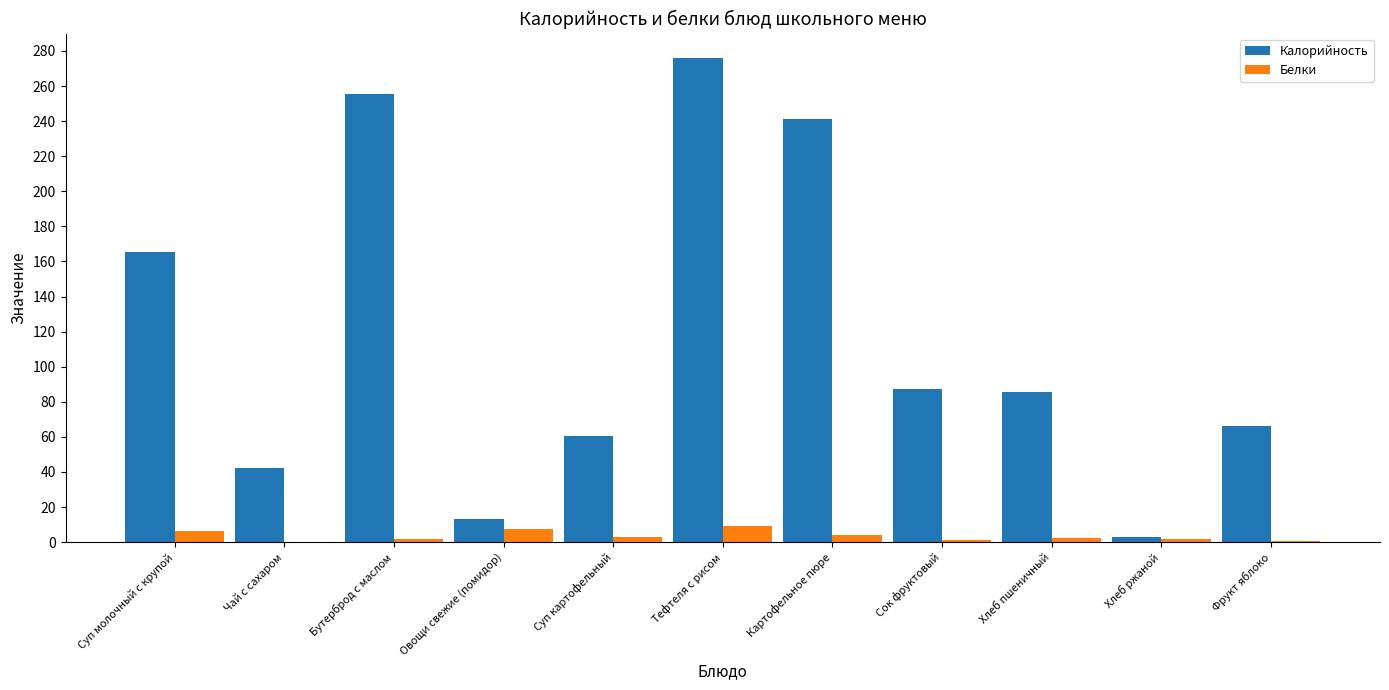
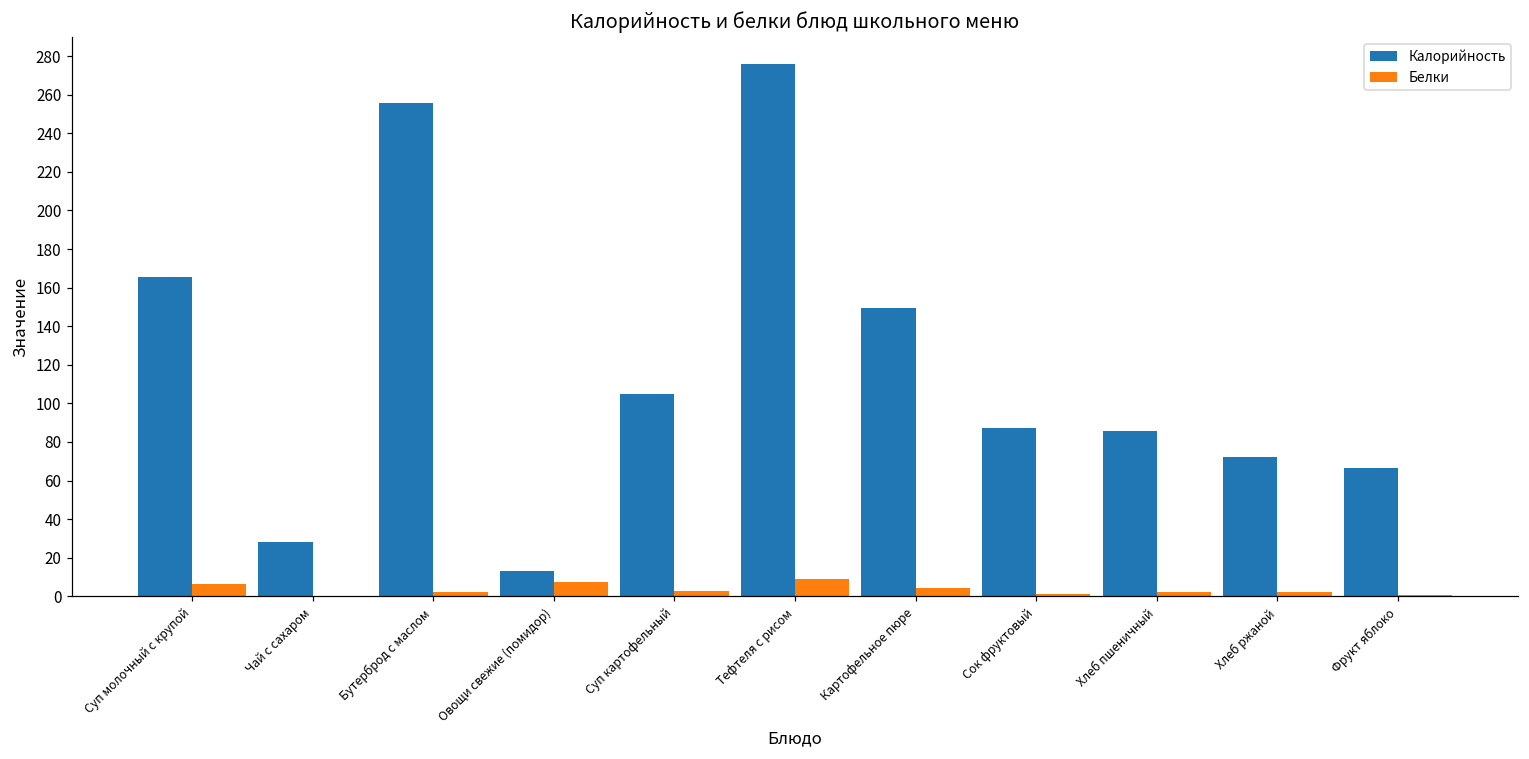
  {
    "Калорийность": {
      "Суп молочный с крупой": 165,
-     "Чай с сахаром": 42,
+     "Чай с сахаром": 28,
      "Бутерброд с маслом": 256,
      "Овощи свежие (помидор)": 13,
-     "Суп картофельный": 61,
+     "Суп картофельный": 105,
      "Тефтеля с рисом": 276,
-     "Картофельное пюре": 241,
+     "Картофельное пюре": 149,
      "Сок фруктовый": 87,
      "Хлеб пшеничный": 86,
-     "Хлеб ржаной": 3,
+     "Хлеб ржаной": 72,
      "Фрукт яблоко": 66
    },
    "Белки": {
      "Суп молочный с крупой": 7,
      "Бутерброд с маслом": 2,
      "Овощи свежие (помидор)": 7,
      "Суп картофельный": 3,
      "Тефтеля с рисом": 9,
      "Картофельное пюре": 4,
      "Хлеб пшеничный": 2,
      "Хлеб ржаной": 2
    }
  }
